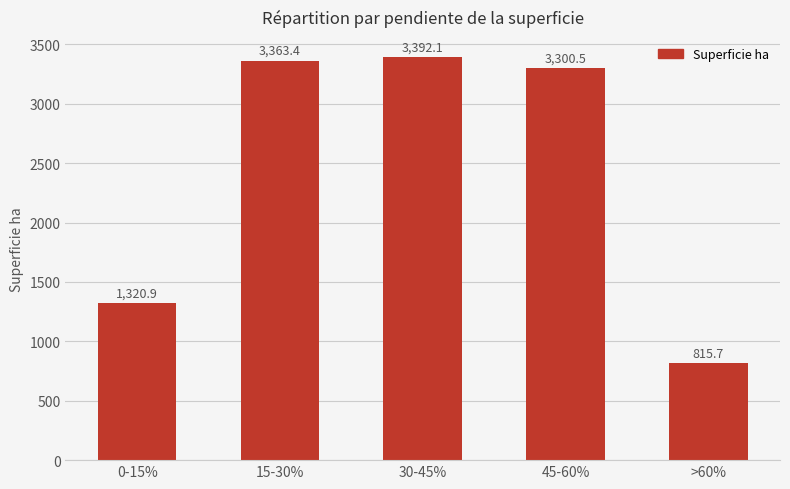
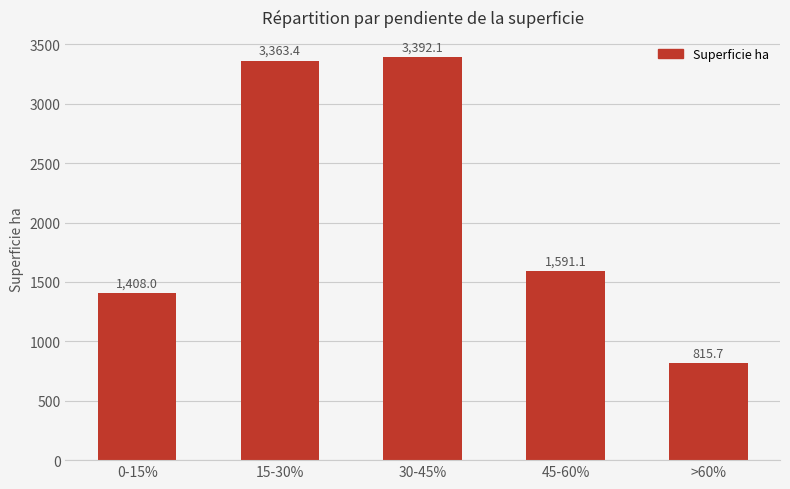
  {
-   "0-15%": "1,320.9",
+   "0-15%": "1,408.0",
    "15-30%": "3,363.4",
    "30-45%": "3,392.1",
-   "45-60%": "3,300.5",
+   "45-60%": "1,591.1",
    ">60%": "815.7"
  }
